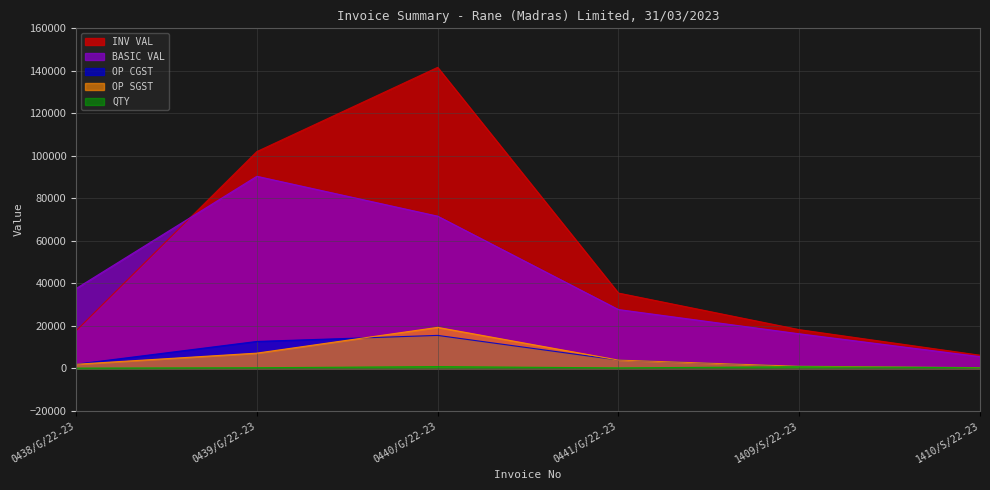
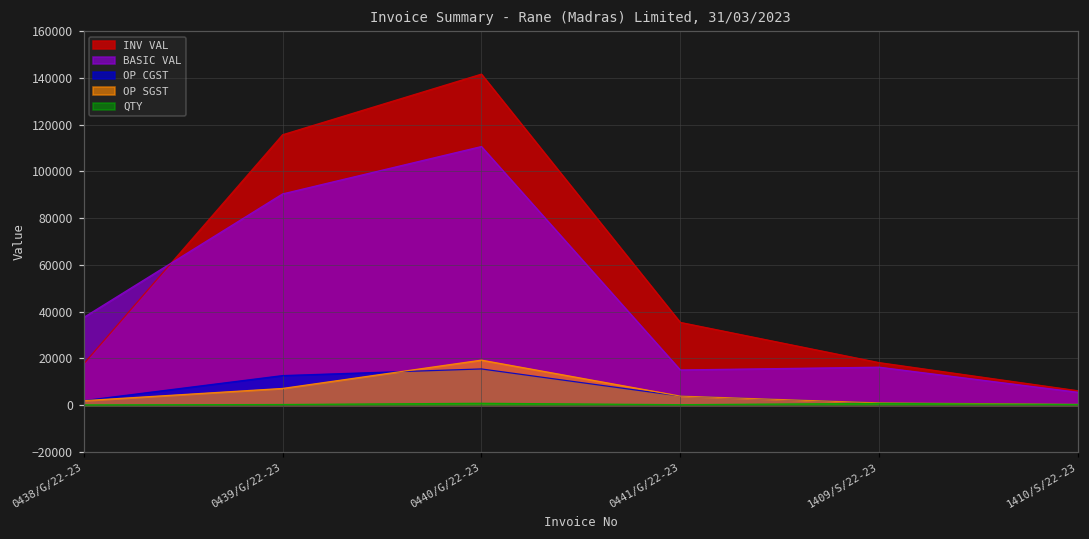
  {
    "INV VAL": {
      "0438/G/22-23": 18000,
-     "0439/G/22-23": 102000,
+     "0439/G/22-23": 116000,
      "0440/G/22-23": 142000,
      "0441/G/22-23": 35000,
      "1409/S/22-23": 18000
    },
    "BASIC VAL": {
      "0438/G/22-23": 38000,
      "0439/G/22-23": 90000,
-     "0440/G/22-23": 72000,
-     "0441/G/22-23": 28000,
+     "0440/G/22-23": 111000,
+     "0441/G/22-23": 15000,
      "1409/S/22-23": 16000
    },
    "OP CGST": {
      "0439/G/22-23": 13000,
      "0440/G/22-23": 15000
    },
    "OP SGST": {
      "0439/G/22-23": 7000,
      "0440/G/22-23": 19000
    },
    "QTY": {
      "0438/G/22-23": 0,
      "0439/G/22-23": 0,
      "0440/G/22-23": 1000,
      "0441/G/22-23": 0
    }
  }
